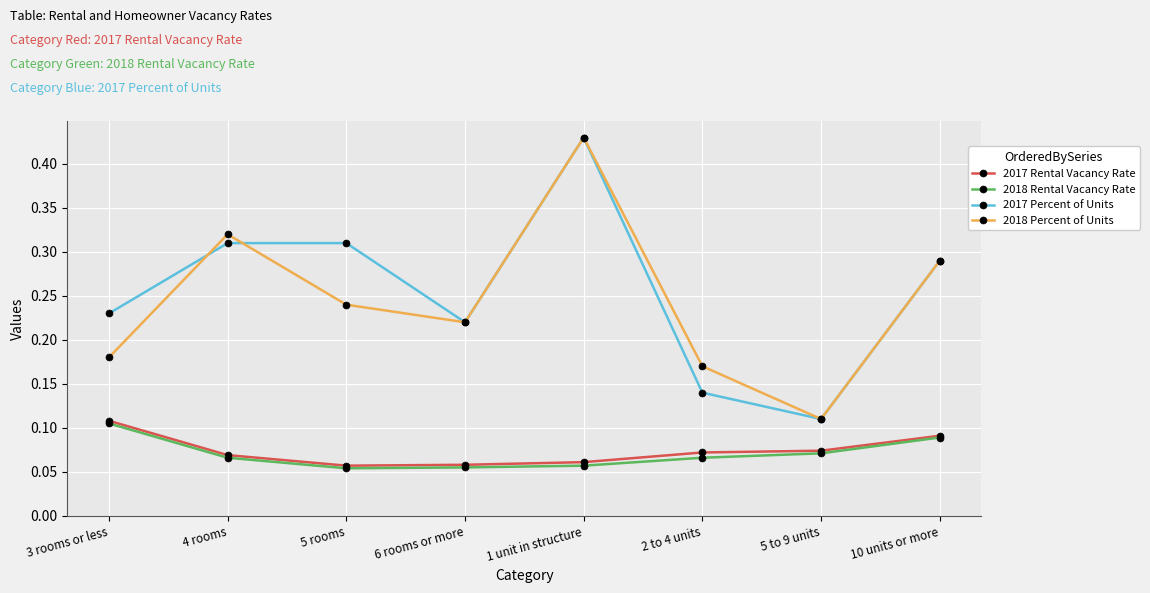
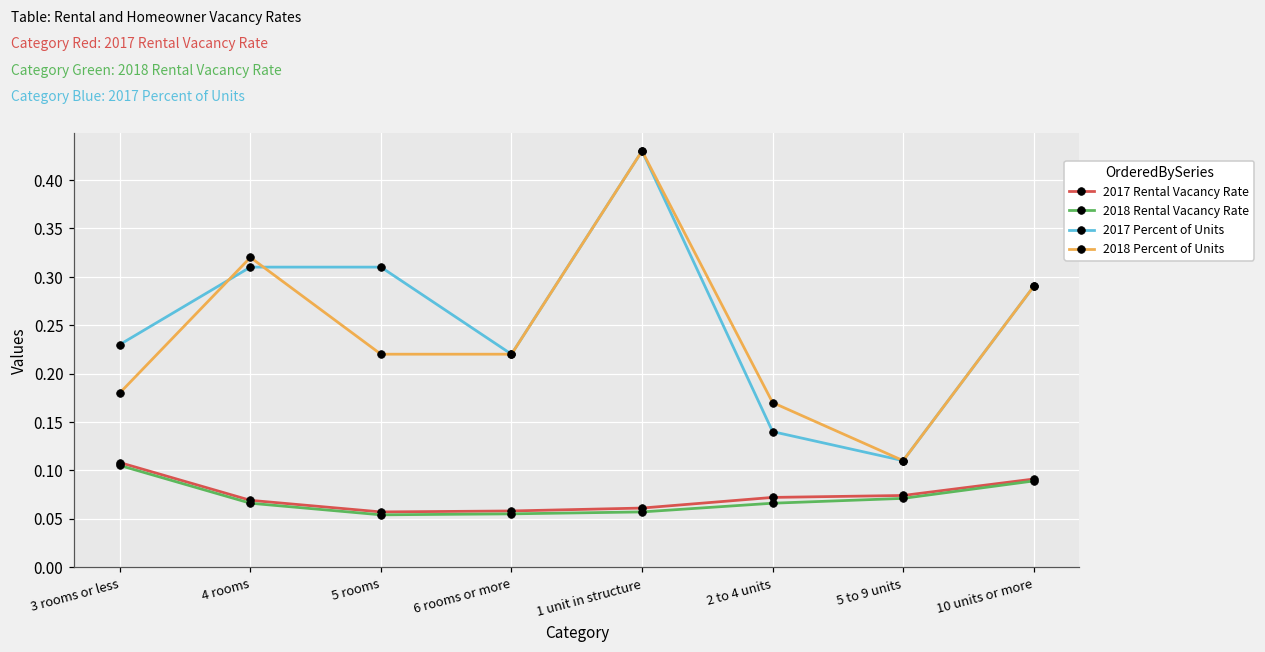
  {
    "2017 Rental Vacancy Rate": {
      "3 rooms or less": 0.11,
      "4 rooms": 0.07,
      "5 rooms": 0.06,
      "6 rooms or more": 0.06,
      "1 unit in structure": 0.06,
      "2 to 4 units": 0.07,
      "5 to 9 units": 0.07
    },
    "2018 Rental Vacancy Rate": {
      "3 rooms or less": 0.11,
      "4 rooms": 0.07,
      "5 rooms": 0.05,
      "6 rooms or more": 0.06,
      "1 unit in structure": 0.06,
      "2 to 4 units": 0.07,
      "5 to 9 units": 0.07
    },
    "2017 Percent of Units": {
      "3 rooms or less": 0.23,
      "4 rooms": 0.31,
      "5 rooms": 0.31,
      "2 to 4 units": 0.14
    },
    "2018 Percent of Units": {
      "3 rooms or less": 0.18,
      "4 rooms": 0.32,
-     "5 rooms": 0.24,
+     "5 rooms": 0.22,
      "2 to 4 units": 0.17
    }
  }
